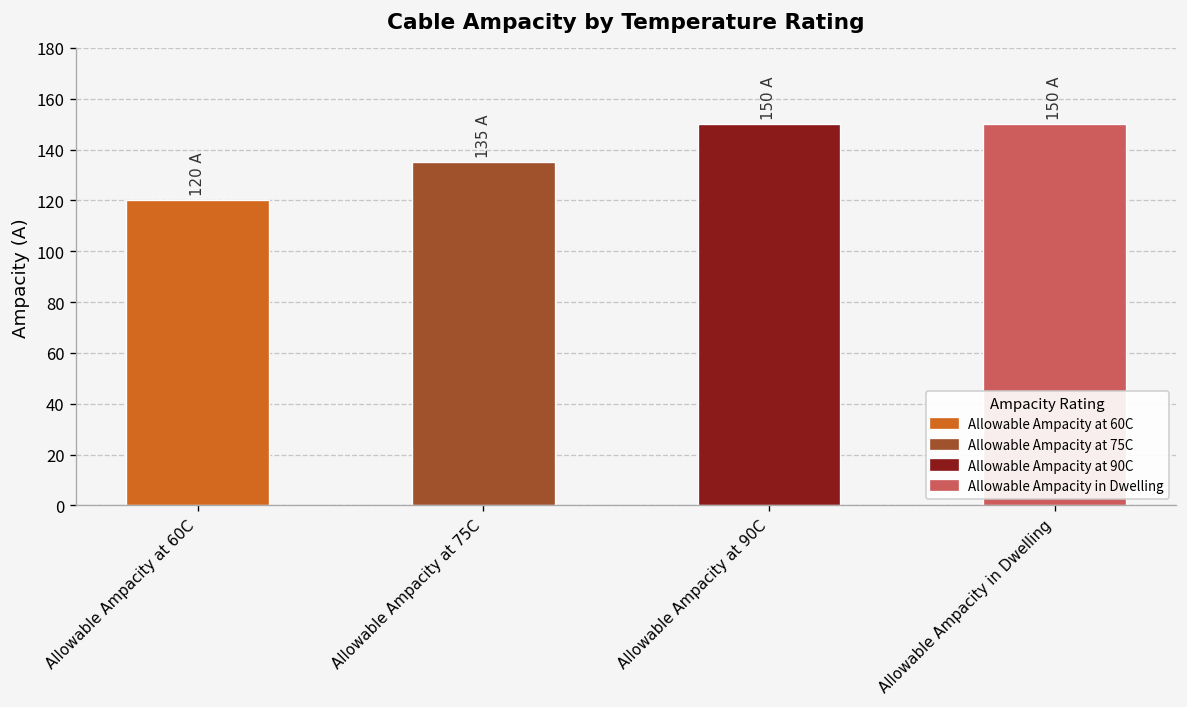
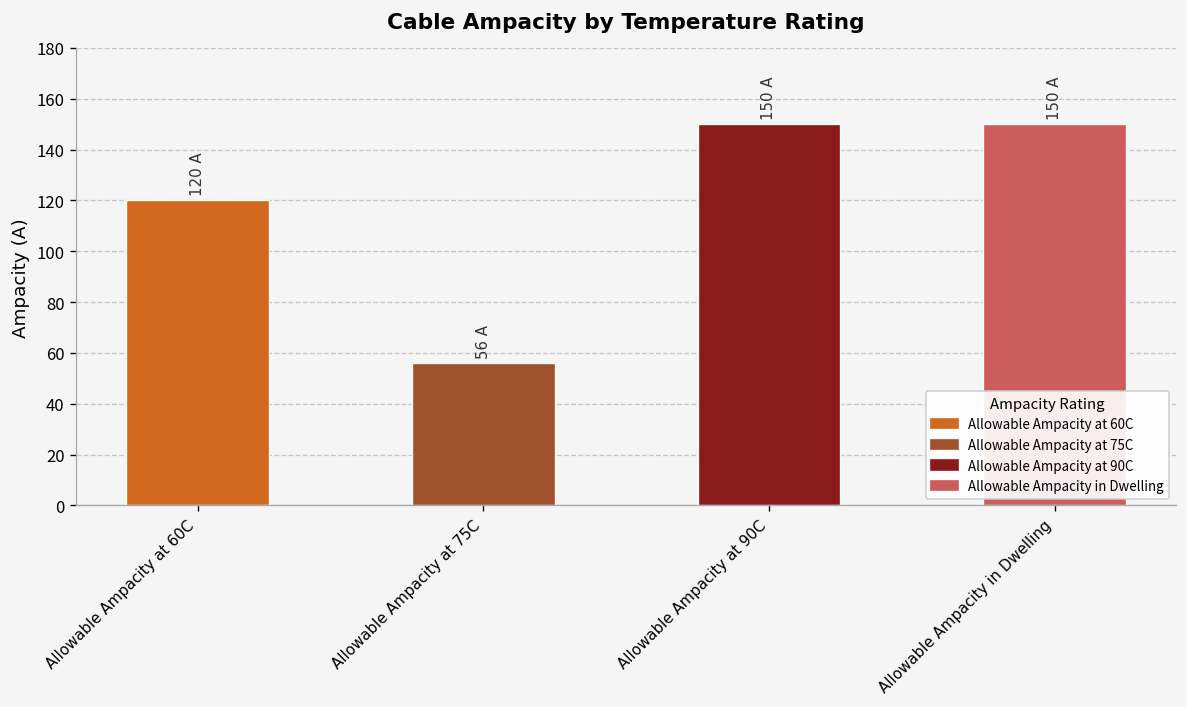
  {
    "Allowable Ampacity at 60C": 120,
-   "Allowable Ampacity at 75C": 135,
+   "Allowable Ampacity at 75C": 56,
    "Allowable Ampacity at 90C": 150,
    "Allowable Ampacity in Dwelling": 150
  }
